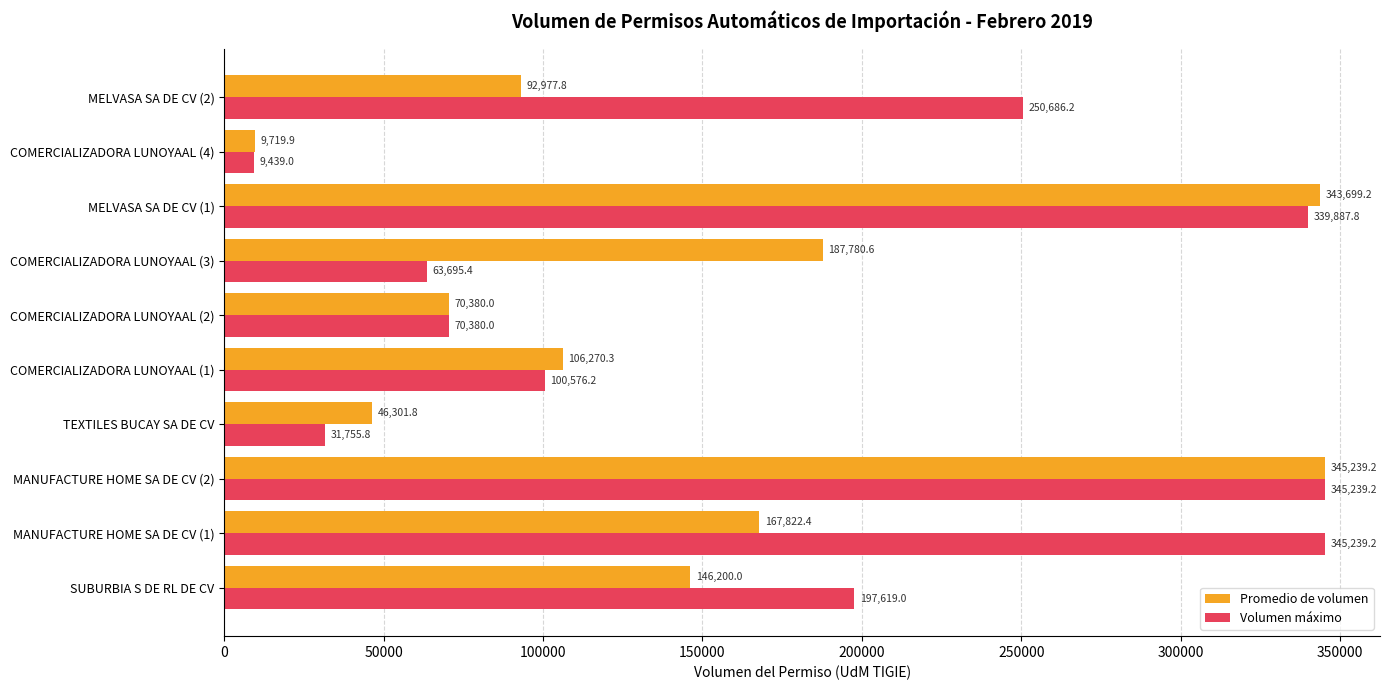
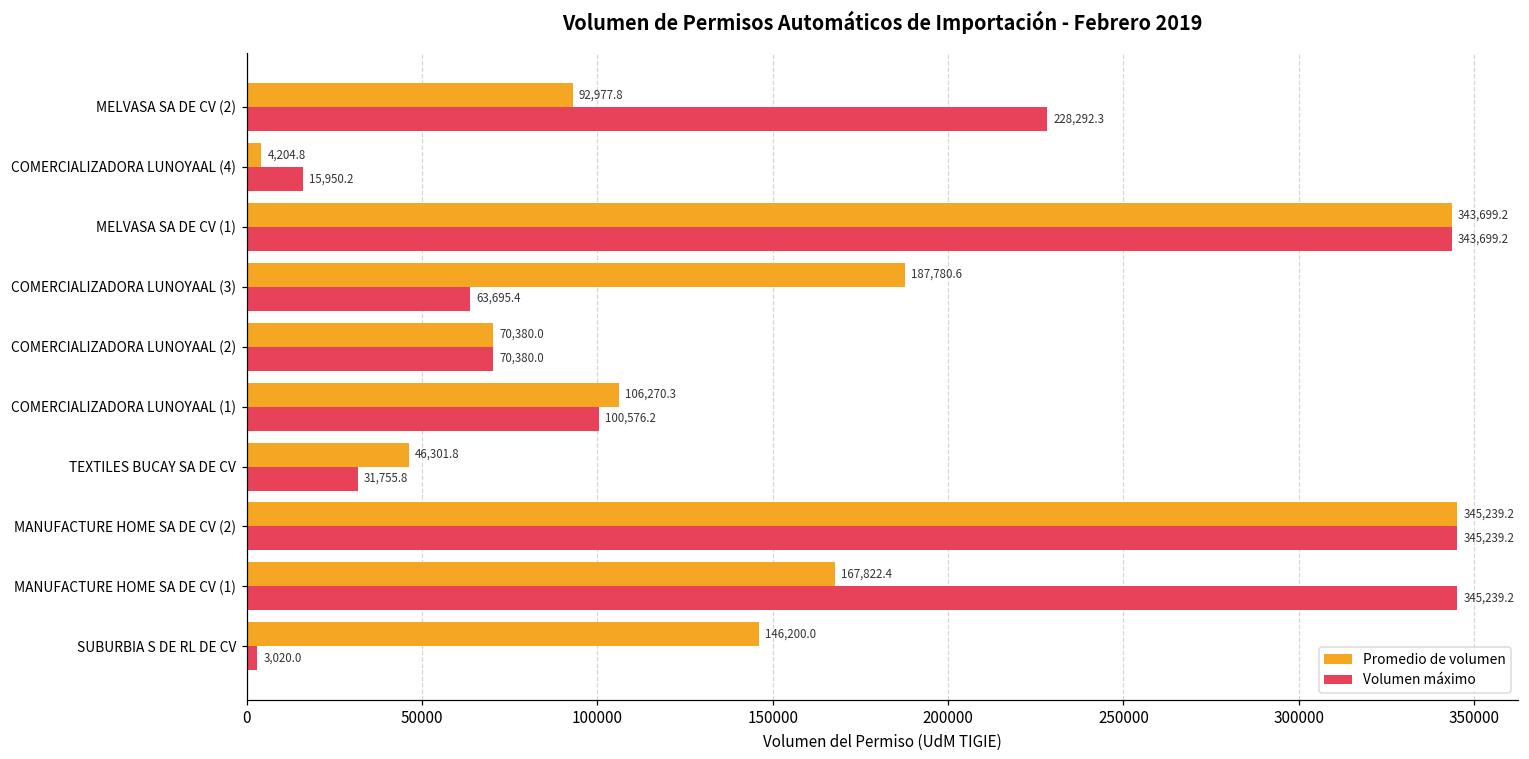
  {
    "Promedio de volumen": {
      "MELVASA SA DE CV (2)": "92,977.8",
-     "COMERCIALIZADORA LUNOYAAL (4)": "9,719.9",
+     "COMERCIALIZADORA LUNOYAAL (4)": "4,204.8",
      "MELVASA SA DE CV (1)": "343,699.2",
      "COMERCIALIZADORA LUNOYAAL (3)": "187,780.6",
      "COMERCIALIZADORA LUNOYAAL (2)": "70,380.0",
      "COMERCIALIZADORA LUNOYAAL (1)": "106,270.3",
      "TEXTILES BUCAY SA DE CV": "46,301.8",
      "MANUFACTURE HOME SA DE CV (2)": "345,239.2",
      "MANUFACTURE HOME SA DE CV (1)": "167,822.4",
      "SUBURBIA S DE RL DE CV": "146,200.0"
    },
    "Volumen máximo": {
-     "MELVASA SA DE CV (2)": "250,686.2",
-     "COMERCIALIZADORA LUNOYAAL (4)": "9,439.0",
-     "MELVASA SA DE CV (1)": "339,887.8",
+     "MELVASA SA DE CV (2)": "228,292.3",
+     "COMERCIALIZADORA LUNOYAAL (4)": "15,950.2",
+     "MELVASA SA DE CV (1)": "343,699.2",
      "COMERCIALIZADORA LUNOYAAL (3)": "63,695.4",
      "COMERCIALIZADORA LUNOYAAL (2)": "70,380.0",
      "COMERCIALIZADORA LUNOYAAL (1)": "100,576.2",
      "TEXTILES BUCAY SA DE CV": "31,755.8",
      "MANUFACTURE HOME SA DE CV (2)": "345,239.2",
      "MANUFACTURE HOME SA DE CV (1)": "345,239.2",
-     "SUBURBIA S DE RL DE CV": "197,619.0"
+     "SUBURBIA S DE RL DE CV": "3,020.0"
    }
  }
